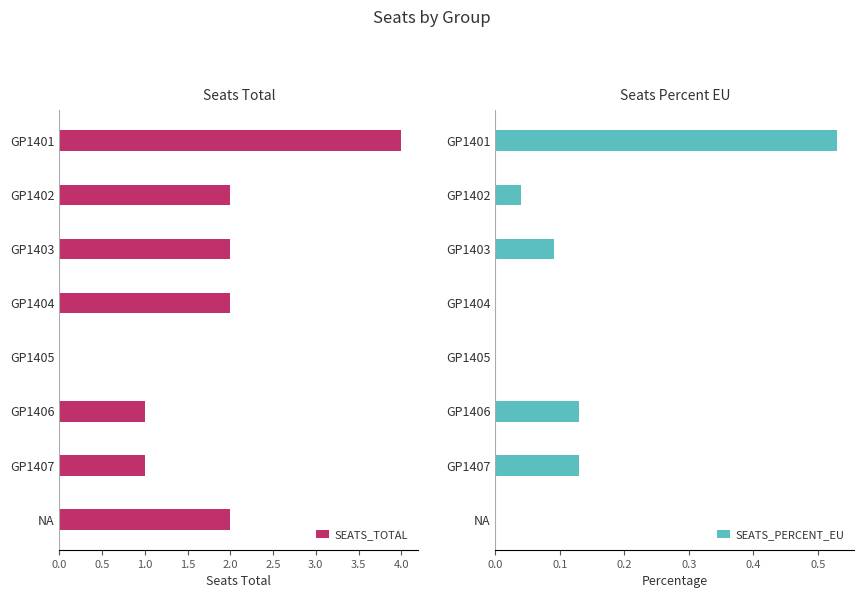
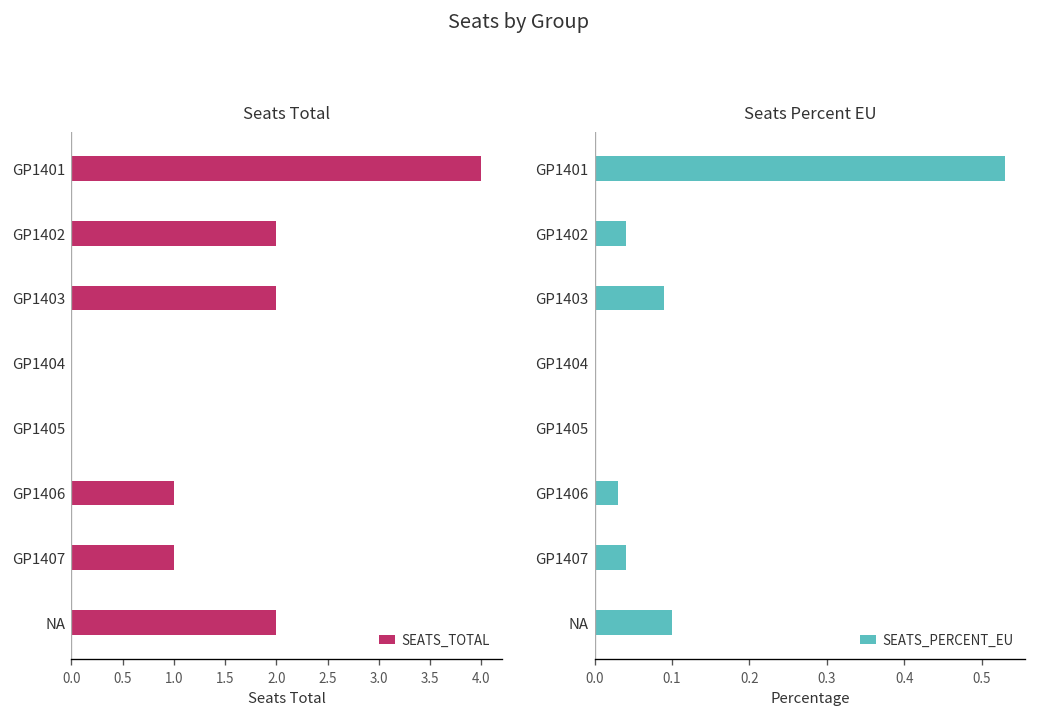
  {
    "Seats Total": {
      "GP1401": 4,
      "GP1402": 2,
      "GP1403": 2,
-     "GP1404": 2,
+     "GP1404": 0,
      "GP1405": 0,
      "GP1406": 1,
      "GP1407": 1,
      "NA": 2
    },
    "Seats Percent EU": {
      "GP1401": 0.53,
      "GP1402": 0.04,
      "GP1403": 0.09,
      "GP1404": 0.00,
      "GP1405": 0.00,
-     "GP1406": 0.13,
-     "GP1407": 0.13,
-     "NA": 0.0
+     "GP1406": 0.03,
+     "GP1407": 0.04,
+     "NA": 0.1
    }
  }
